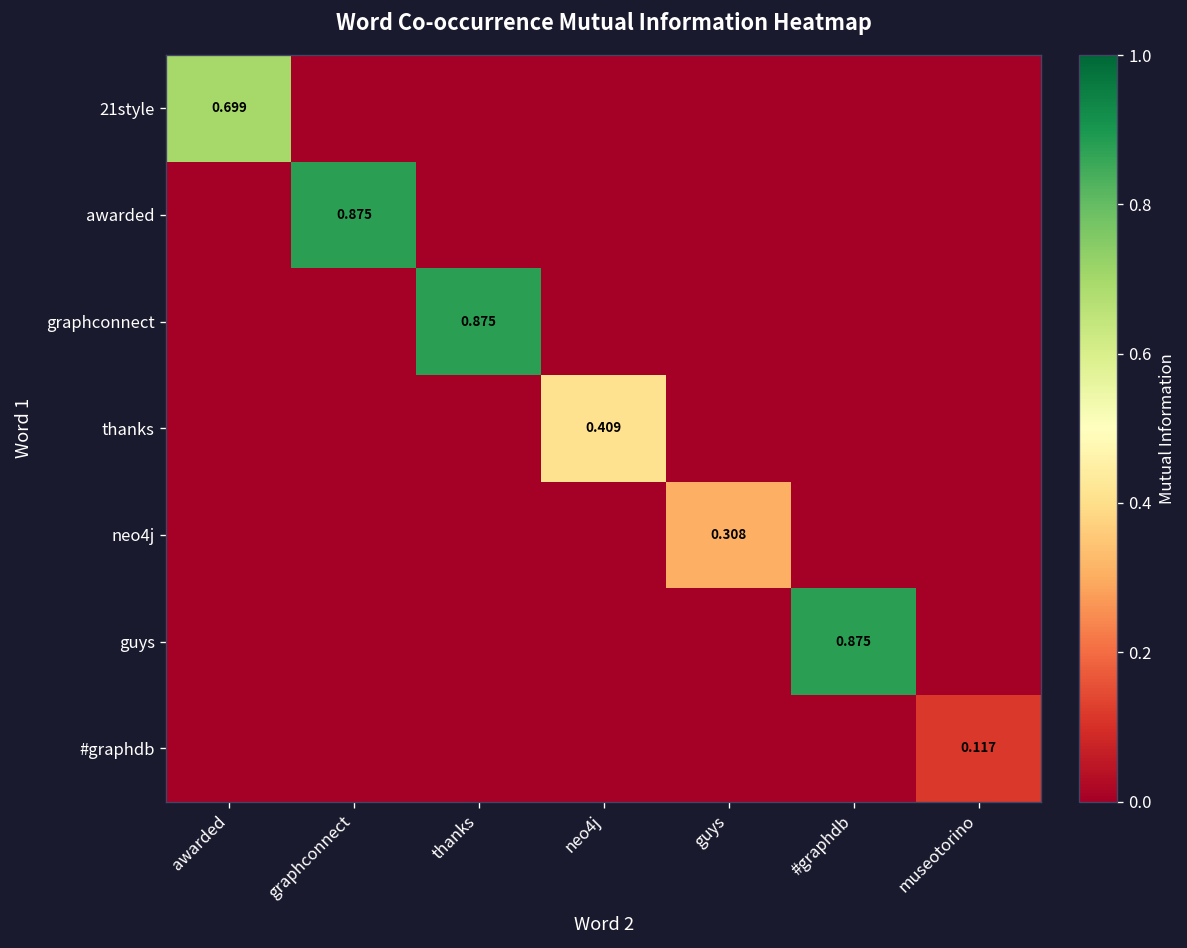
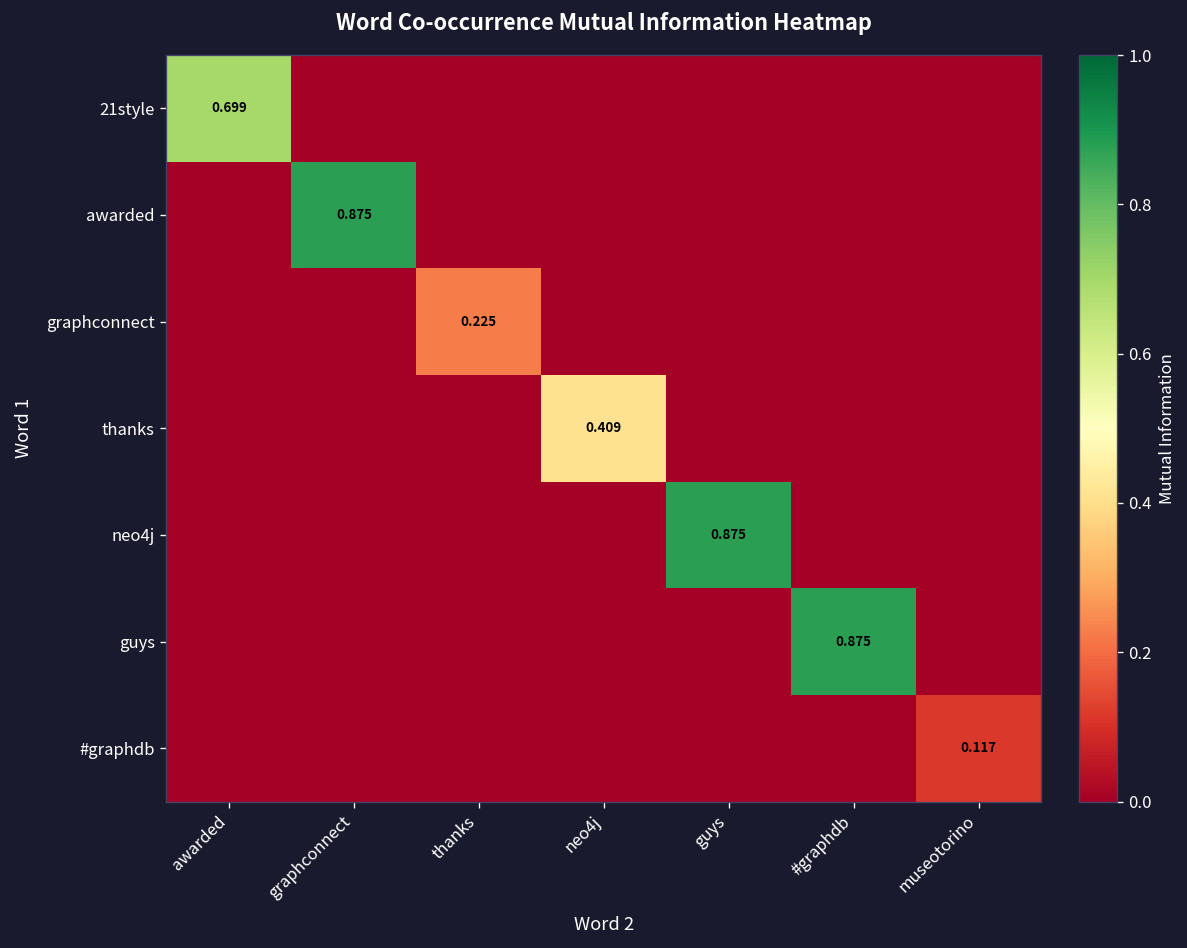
  {
    "21style": {
      "awarded": 0.699
    },
    "awarded": {
      "graphconnect": 0.875
    },
    "graphconnect": {
-     "thanks": 0.875
+     "thanks": 0.225
    },
    "thanks": {
      "neo4j": 0.409
    },
    "neo4j": {
-     "guys": 0.308
+     "guys": 0.875
    },
    "guys": {
      "#graphdb": 0.875
    },
    "#graphdb": {
      "museotorino": 0.117
    }
  }
